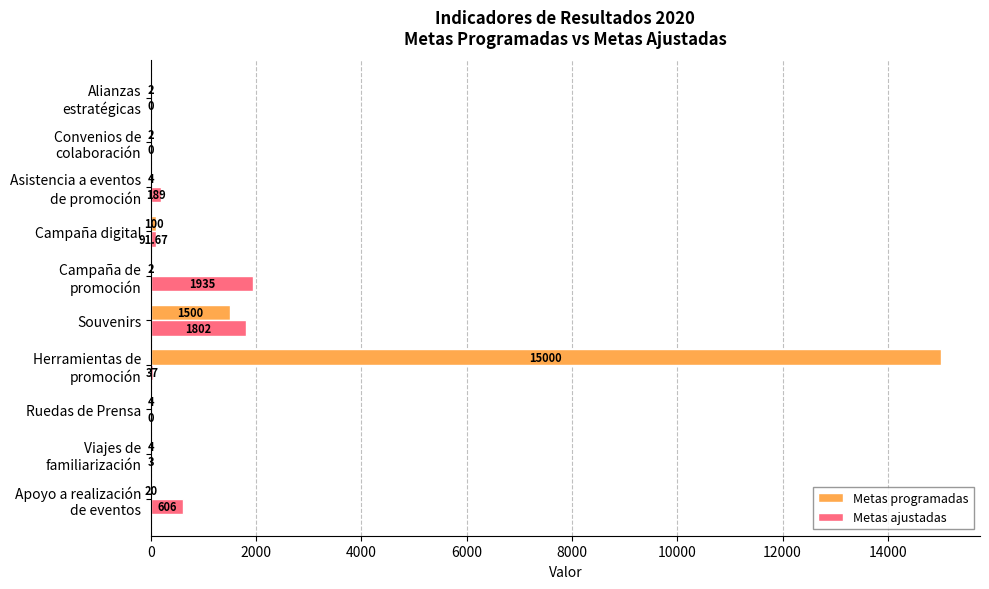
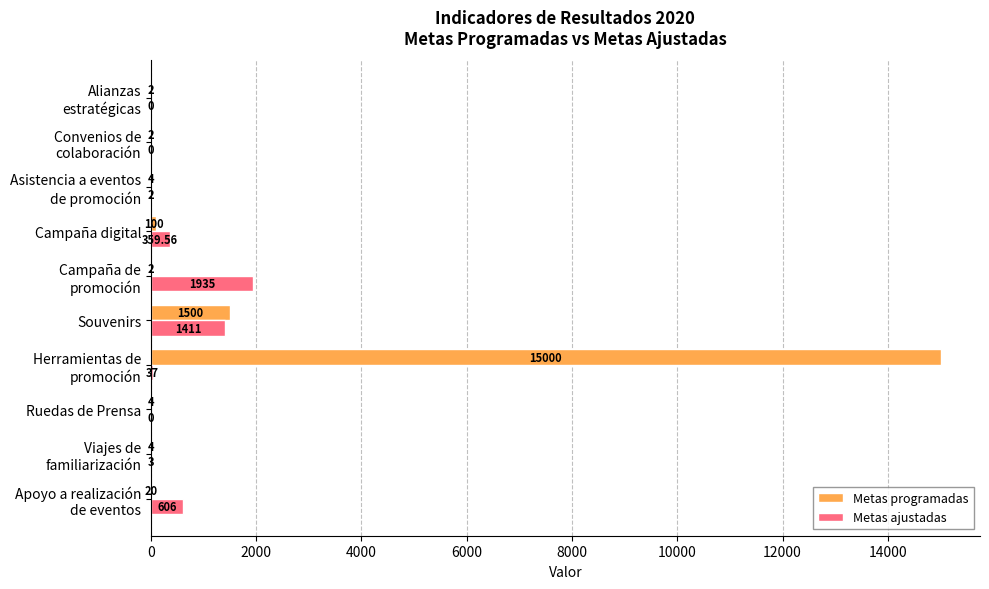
  {
    "Metas programadas": {
      "Alianzas estratégicas": 2,
      "Convenios de colaboración": 2,
      "Asistencia a eventos de promoción": 4,
      "Campaña digital": 100,
      "Campaña de promoción": 2,
      "Souvenirs": 1500,
      "Herramientas de promoción": 15000,
      "Ruedas de Prensa": 4,
      "Viajes de familiarización": 4,
      "Apoyo a realización de eventos": 20
    },
    "Metas ajustadas": {
      "Alianzas estratégicas": 0,
      "Convenios de colaboración": 0,
-     "Asistencia a eventos de promoción": 189,
-     "Campaña digital": 91.67,
+     "Asistencia a eventos de promoción": 2,
+     "Campaña digital": 359.56,
      "Campaña de promoción": 1935,
-     "Souvenirs": 1802,
+     "Souvenirs": 1411,
      "Herramientas de promoción": 37,
      "Ruedas de Prensa": 0,
      "Viajes de familiarización": 3,
      "Apoyo a realización de eventos": 606
    }
  }
